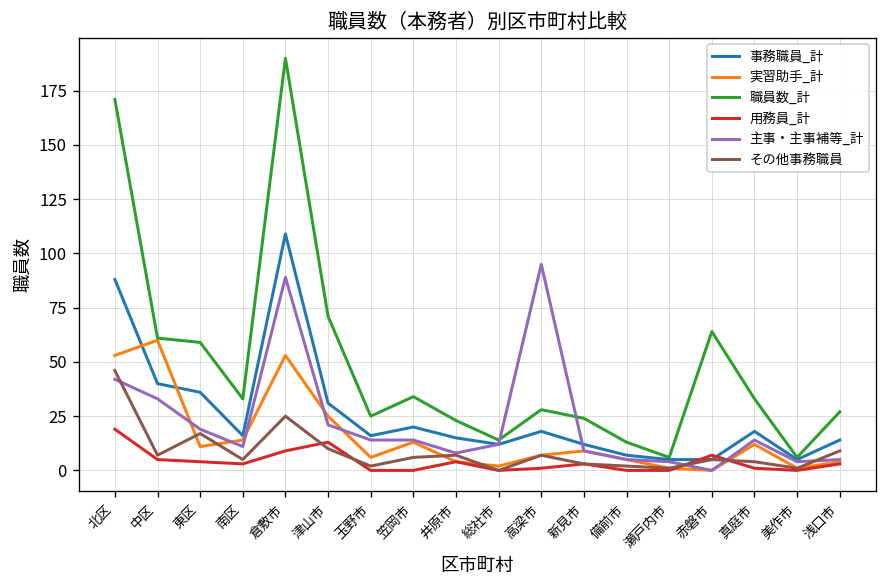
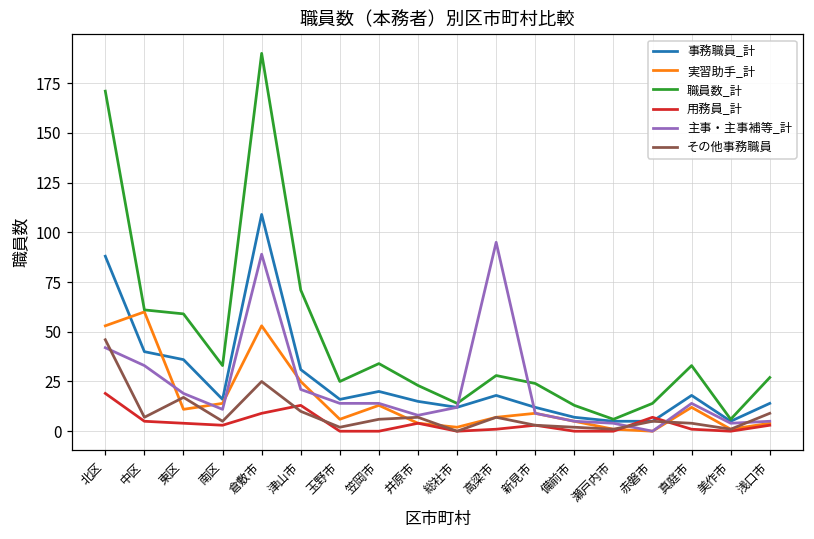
  {
    "事務職員_計": {
      "北区": 88,
      "中区": 40,
      "東区": 36,
      "南区": 16,
      "倉敷市": 109,
      "津山市": 31,
      "玉野市": 16,
      "笠岡市": 20,
      "井原市": 15,
      "高梁市": 18,
      "新見市": 12,
      "備前市": 7,
      "真庭市": 18,
      "浅口市": 14
    },
    "実習助手_計": {
      "北区": 53,
      "東区": 11,
      "南区": 14,
      "倉敷市": 53,
      "津山市": 25,
      "玉野市": 6,
      "総社市": 2,
      "真庭市": 12
    },
    "職員数_計": {
      "北区": 171,
      "東区": 59,
      "南区": 33,
      "倉敷市": 190,
      "津山市": 71,
      "玉野市": 25,
      "笠岡市": 34,
      "井原市": 23,
      "総社市": 14,
      "高梁市": 28,
      "新見市": 24,
      "備前市": 13,
-     "赤磐市": 64,
+     "赤磐市": 14,
      "真庭市": 33,
      "浅口市": 27
    },
    "用務員_計": {
      "北区": 19,
      "中区": 5,
      "東区": 4,
      "南区": 3,
      "倉敷市": 9,
      "津山市": 13,
      "玉野市": 0,
      "笠岡市": 0,
      "高梁市": 1,
      "備前市": 0,
      "赤磐市": 7,
      "真庭市": 1
    },
    "主事・主事補等_計": {
      "北区": 42,
      "中区": 33,
      "東区": 19,
      "南区": 11,
      "倉敷市": 89,
      "津山市": 21,
      "玉野市": 14,
      "高梁市": 95,
      "真庭市": 14
    },
    "その他事務職員": {
      "北区": 46,
      "中区": 7,
      "東区": 17,
      "南区": 5,
      "倉敷市": 25,
      "津山市": 10,
      "玉野市": 2,
      "笠岡市": 6,
      "備前市": 2,
      "真庭市": 4,
      "浅口市": 9
    }
  }
